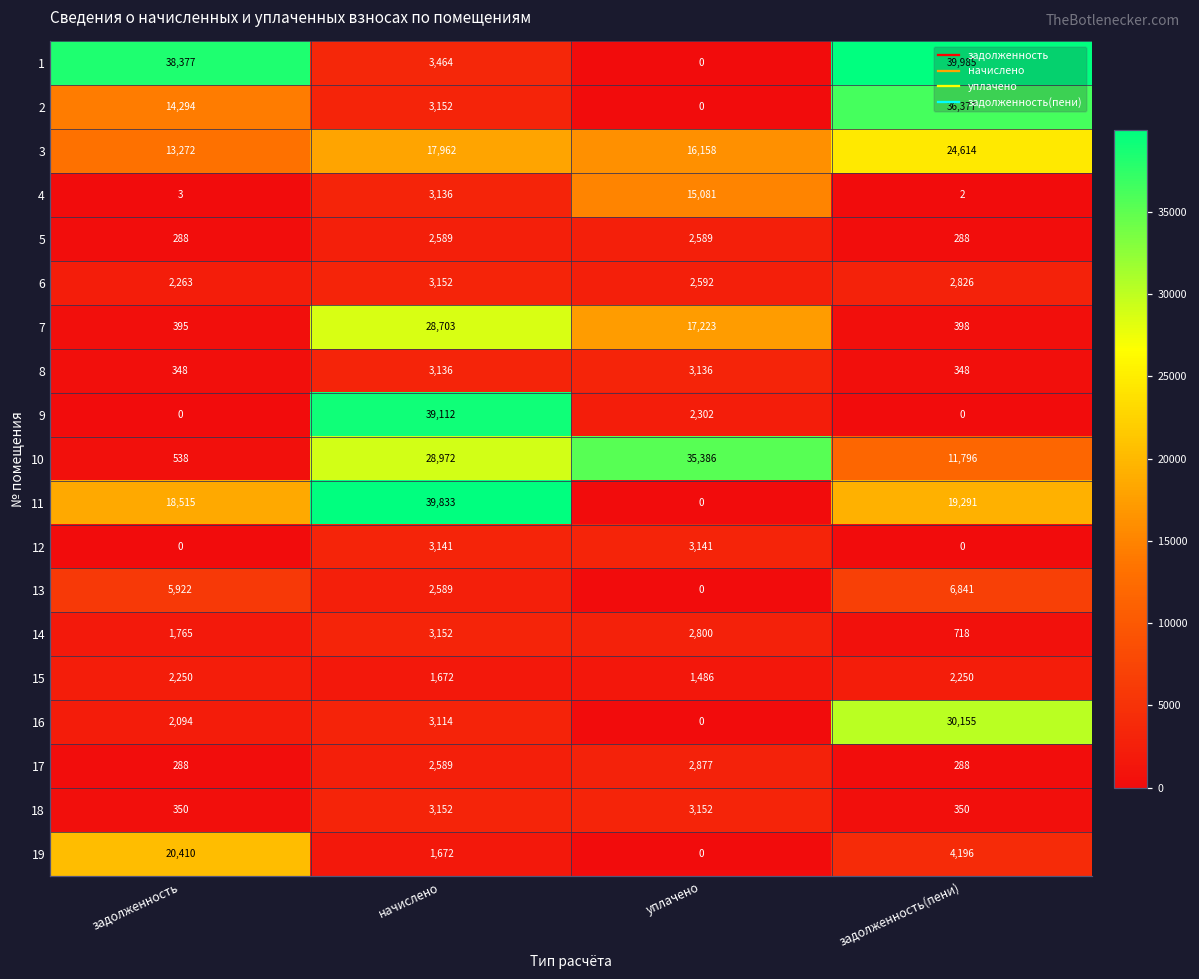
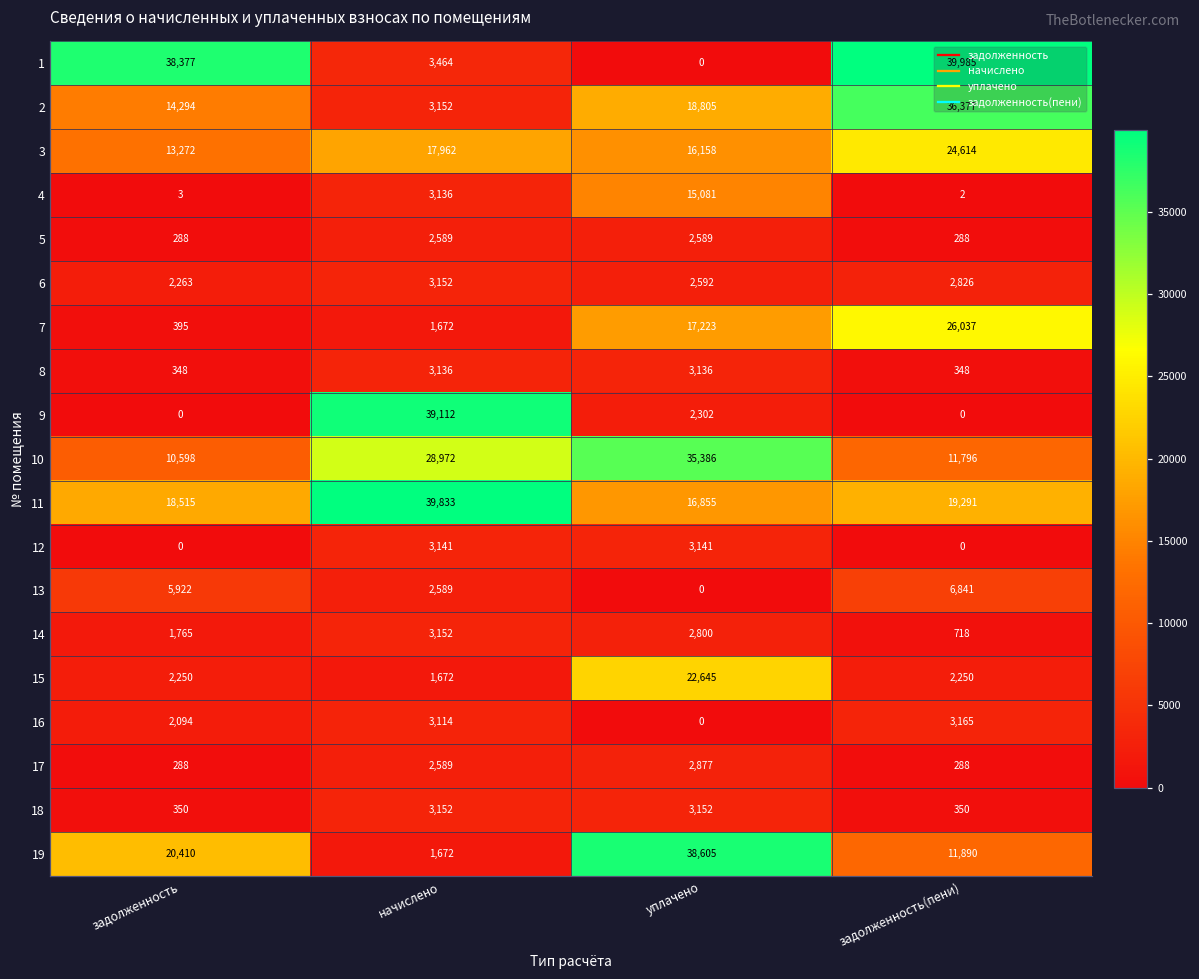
  {
    "1": {
      "задолженность": "38,377",
      "начислено": "3,464",
      "уплачено": "0"
    },
    "2": {
      "задолженность": "14,294",
      "начислено": "3,152",
-     "уплачено": "0"
+     "уплачено": "18,805"
    },
    "3": {
      "задолженность": "13,272",
      "начислено": "17,962",
      "уплачено": "16,158",
      "задолженность(пени)": "24,614"
    },
    "4": {
      "задолженность": "3",
      "начислено": "3,136",
      "уплачено": "15,081",
      "задолженность(пени)": "2"
    },
    "5": {
      "задолженность": "288",
      "начислено": "2,589",
      "уплачено": "2,589",
      "задолженность(пени)": "288"
    },
    "6": {
      "задолженность": "2,263",
      "начислено": "3,152",
      "уплачено": "2,592",
      "задолженность(пени)": "2,826"
    },
    "7": {
      "задолженность": "395",
-     "начислено": "28,703",
+     "начислено": "1,672",
      "уплачено": "17,223",
-     "задолженность(пени)": "398"
+     "задолженность(пени)": "26,037"
    },
    "8": {
      "задолженность": "348",
      "начислено": "3,136",
      "уплачено": "3,136",
      "задолженность(пени)": "348"
    },
    "9": {
      "задолженность": "0",
      "начислено": "39,112",
      "уплачено": "2,302",
      "задолженность(пени)": "0"
    },
    "10": {
-     "задолженность": "538",
+     "задолженность": "10,598",
      "начислено": "28,972",
      "уплачено": "35,386",
      "задолженность(пени)": "11,796"
    },
    "11": {
      "задолженность": "18,515",
      "начислено": "39,833",
-     "уплачено": "0",
+     "уплачено": "16,855",
      "задолженность(пени)": "19,291"
    },
    "12": {
      "задолженность": "0",
      "начислено": "3,141",
      "уплачено": "3,141",
      "задолженность(пени)": "0"
    },
    "13": {
      "задолженность": "5,922",
      "начислено": "2,589",
      "уплачено": "0",
      "задолженность(пени)": "6,841"
    },
    "14": {
      "задолженность": "1,765",
      "начислено": "3,152",
      "уплачено": "2,800",
      "задолженность(пени)": "718"
    },
    "15": {
      "задолженность": "2,250",
      "начислено": "1,672",
-     "уплачено": "1,486",
+     "уплачено": "22,645",
      "задолженность(пени)": "2,250"
    },
    "16": {
      "задолженность": "2,094",
      "начислено": "3,114",
      "уплачено": "0",
-     "задолженность(пени)": "30,155"
+     "задолженность(пени)": "3,165"
    },
    "17": {
      "задолженность": "288",
      "начислено": "2,589",
      "уплачено": "2,877",
      "задолженность(пени)": "288"
    },
    "18": {
      "задолженность": "350",
      "начислено": "3,152",
      "уплачено": "3,152",
      "задолженность(пени)": "350"
    },
    "19": {
      "задолженность": "20,410",
      "начислено": "1,672",
-     "уплачено": "0",
-     "задолженность(пени)": "4,196"
+     "уплачено": "38,605",
+     "задолженность(пени)": "11,890"
    }
  }
